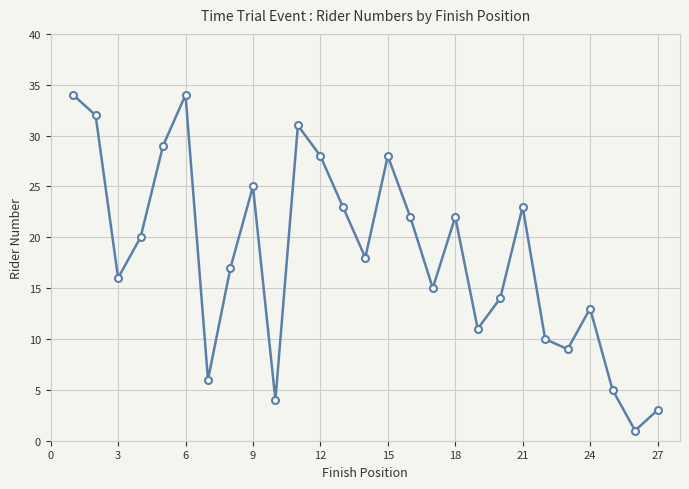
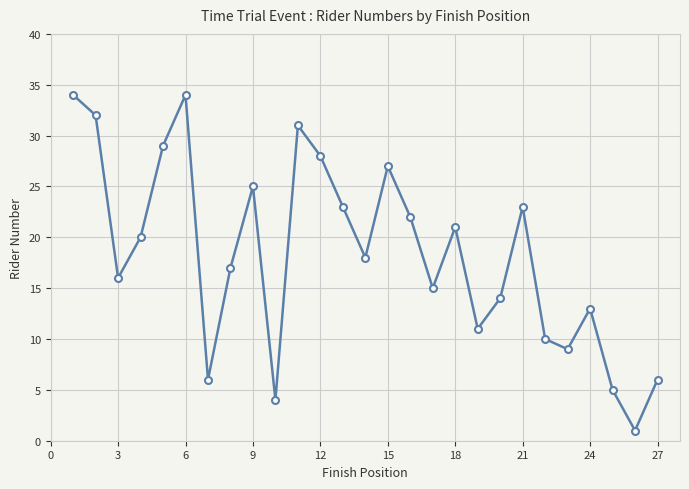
  {
    "3": 16,
    "6": 34,
    "9": 25,
    "12": 28,
-   "15": 28,
-   "18": 22,
+   "15": 27,
+   "18": 21,
    "21": 23,
    "24": 13,
-   "27": 3
+   "27": 6
  }
